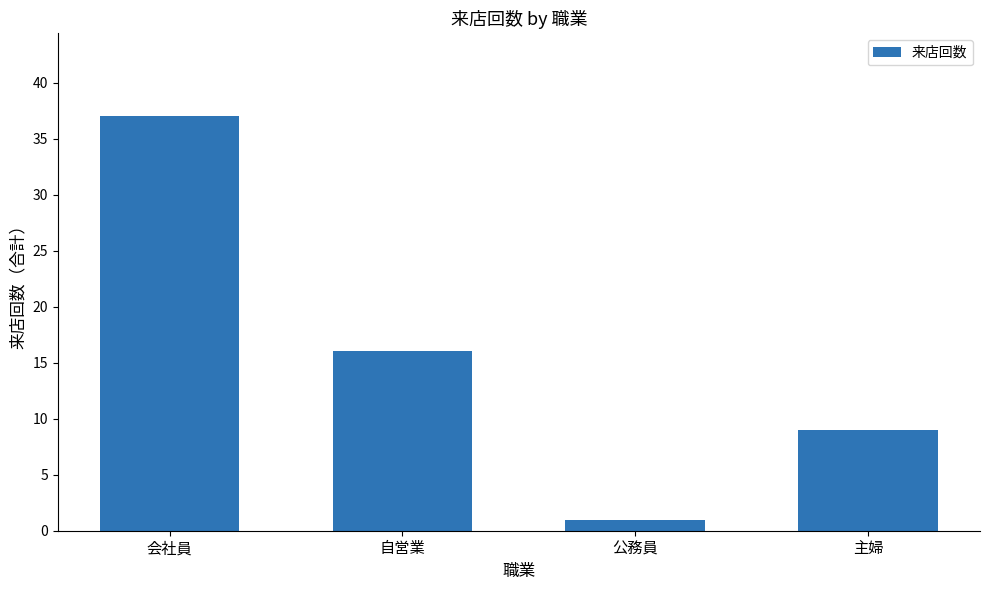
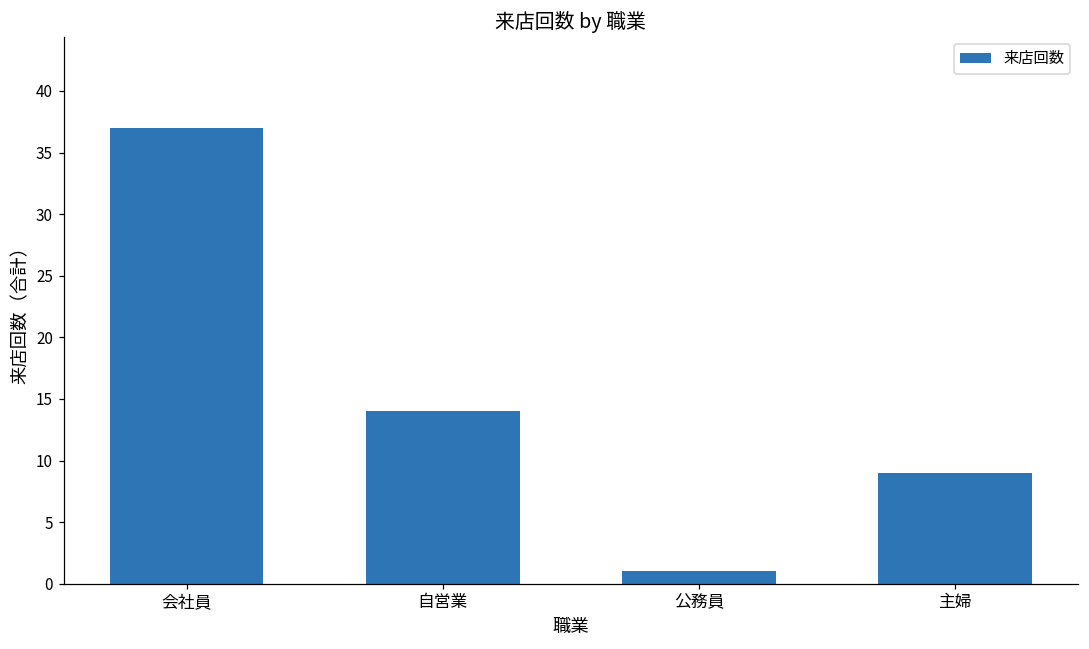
  {
    "会社員": 37,
-   "自営業": 16,
+   "自営業": 14,
    "公務員": 1,
    "主婦": 9
  }
